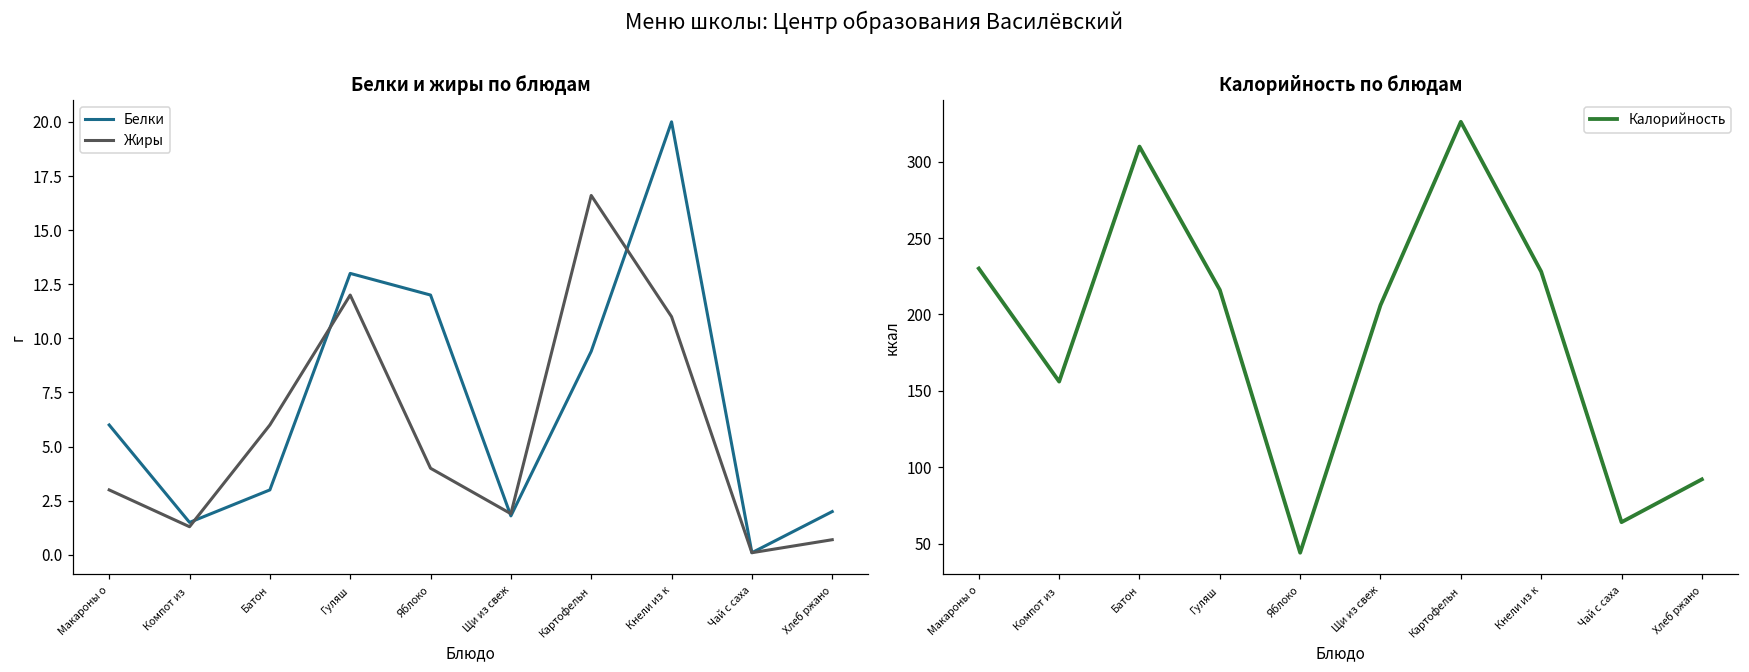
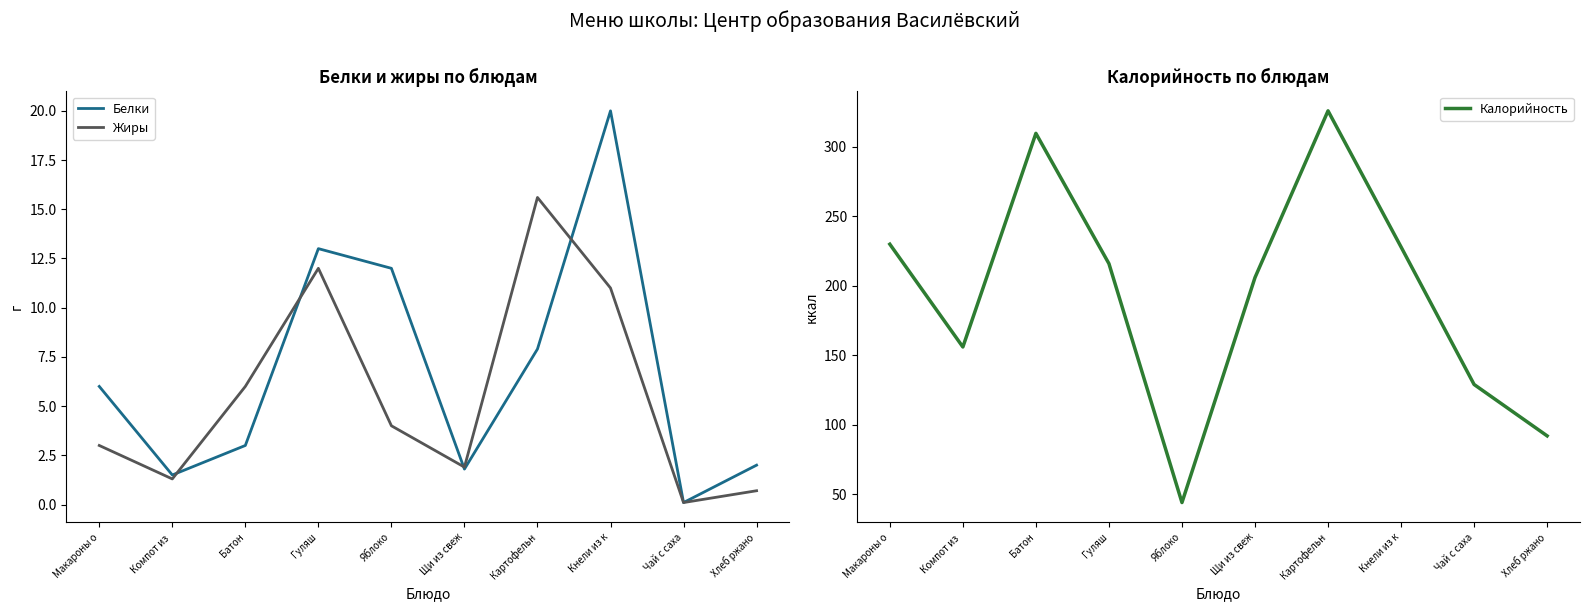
  {
    "Белки и жиры по блюдам": {
      "Белки": {
        "Макароны о": 6.0,
        "Компот из": 1.5,
        "Батон": 3.0,
        "Гуляш": 13.0,
        "Яблоко": 12.0,
-       "Картофельн": 9.4,
+       "Картофельн": 7.9,
        "Кнели из к": 20.0,
        "Хлеб ржано": 2.0
      },
      "Жиры": {
        "Макароны о": 3.0,
        "Компот из": 1.3,
        "Батон": 6.0,
        "Гуляш": 12.0,
        "Яблоко": 4.0,
-       "Картофельн": 16.6,
+       "Картофельн": 15.6,
        "Кнели из к": 11.0,
        "Хлеб ржано": 0.7
      }
    },
    "Калорийность по блюдам": {
      "Макароны о": 230,
      "Компот из": 156,
      "Батон": 310,
      "Гуляш": 216,
      "Яблоко": 44,
      "Щи из свеж": 206,
      "Картофельн": 326,
      "Кнели из к": 228,
-     "Чай с саха": 64,
+     "Чай с саха": 129,
      "Хлеб ржано": 92
    }
  }
